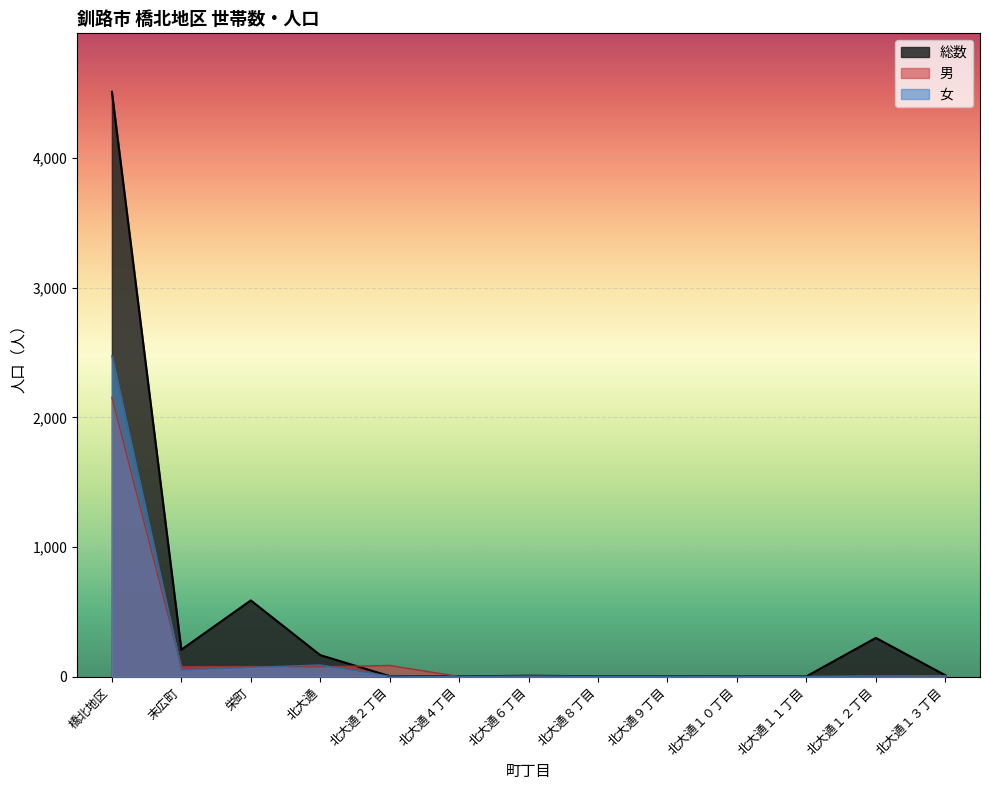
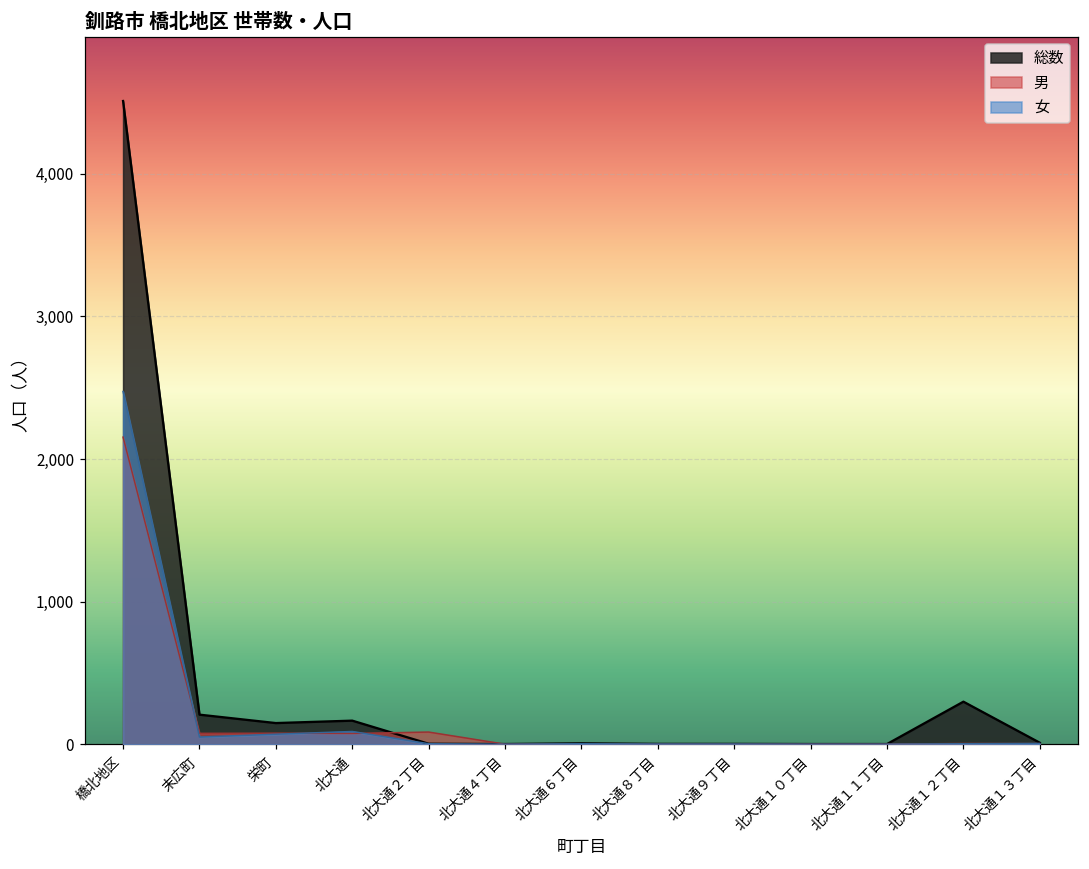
  {
    "総数": {
      "橋北地区": "4,510",
      "末広町": "210",
-     "栄町": "590",
+     "栄町": "150",
      "北大通": "170",
      "北大通１２丁目": "300"
    },
    "男": {
      "橋北地区": "2,150",
      "末広町": "80",
      "北大通２丁目": "90"
    },
    "女": {
      "橋北地区": "2,470",
      "末広町": "50"
    }
  }
